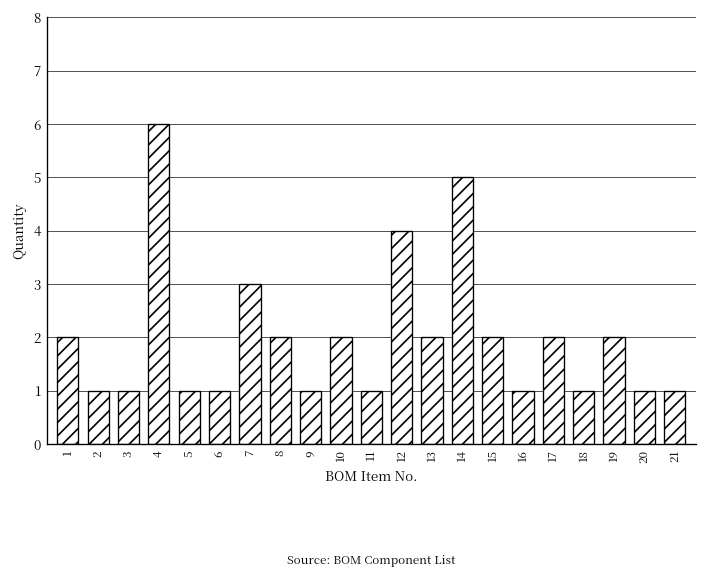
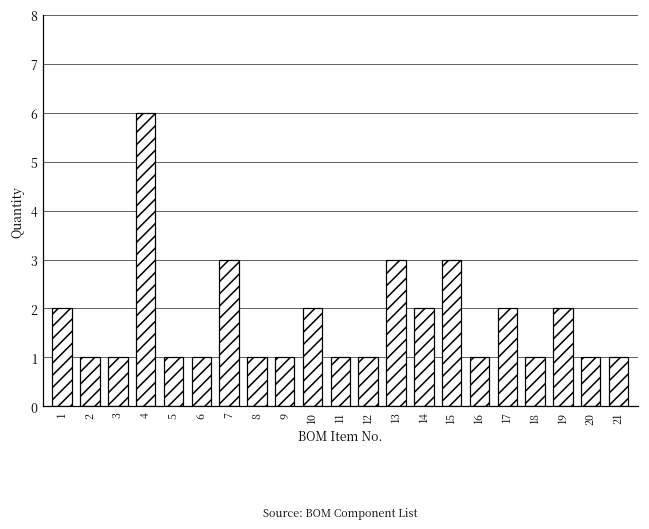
  {
    "1": 2,
    "2": 1,
    "3": 1,
    "4": 6,
    "5": 1,
    "6": 1,
    "7": 3,
-   "8": 2,
+   "8": 1,
    "9": 1,
    "10": 2,
    "11": 1,
-   "12": 4,
-   "13": 2,
-   "14": 5,
-   "15": 2,
+   "12": 1,
+   "13": 3,
+   "14": 2,
+   "15": 3,
    "16": 1,
    "17": 2,
    "18": 1,
    "19": 2,
    "20": 1,
    "21": 1
  }
